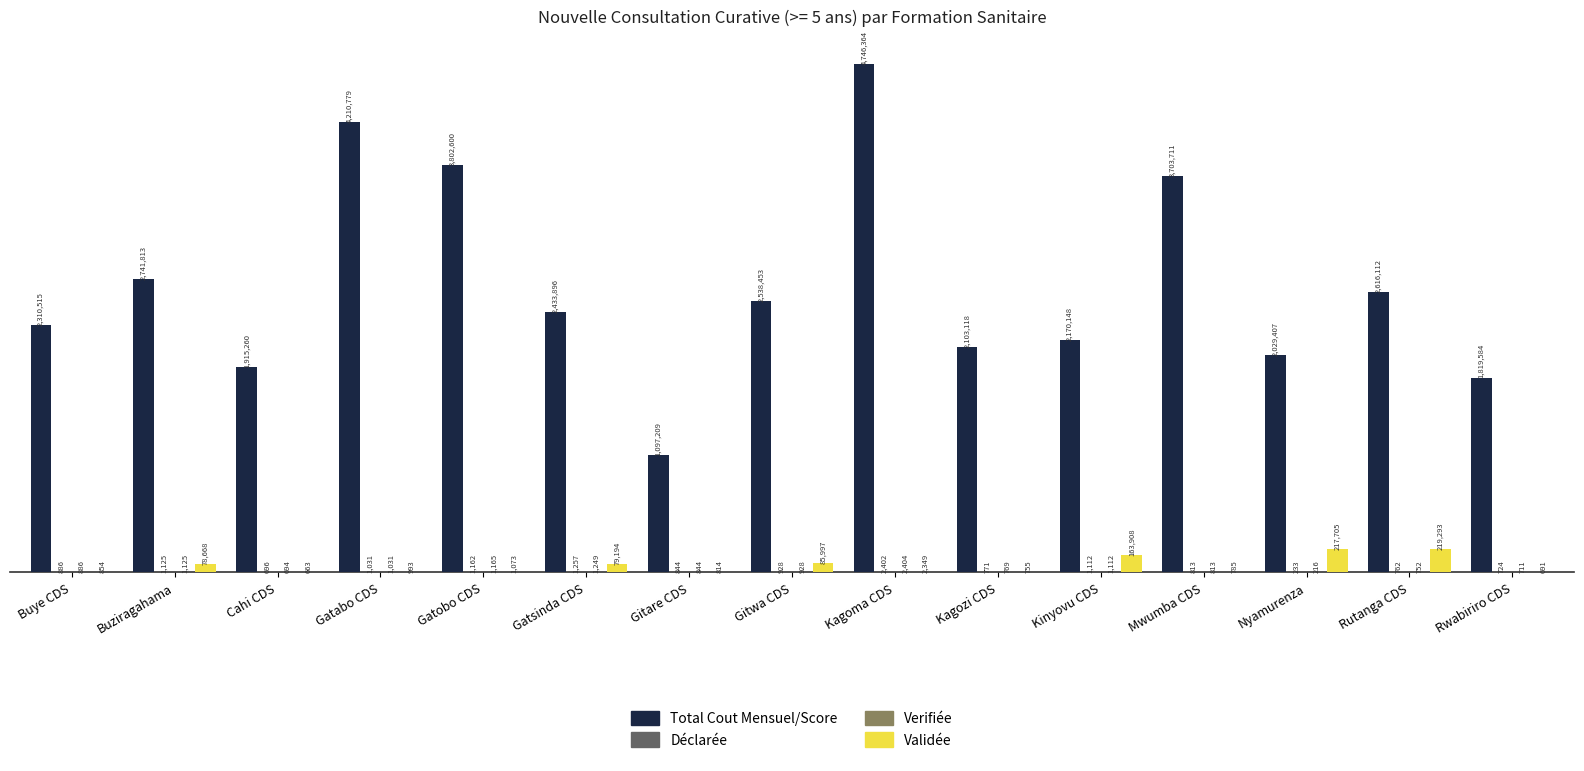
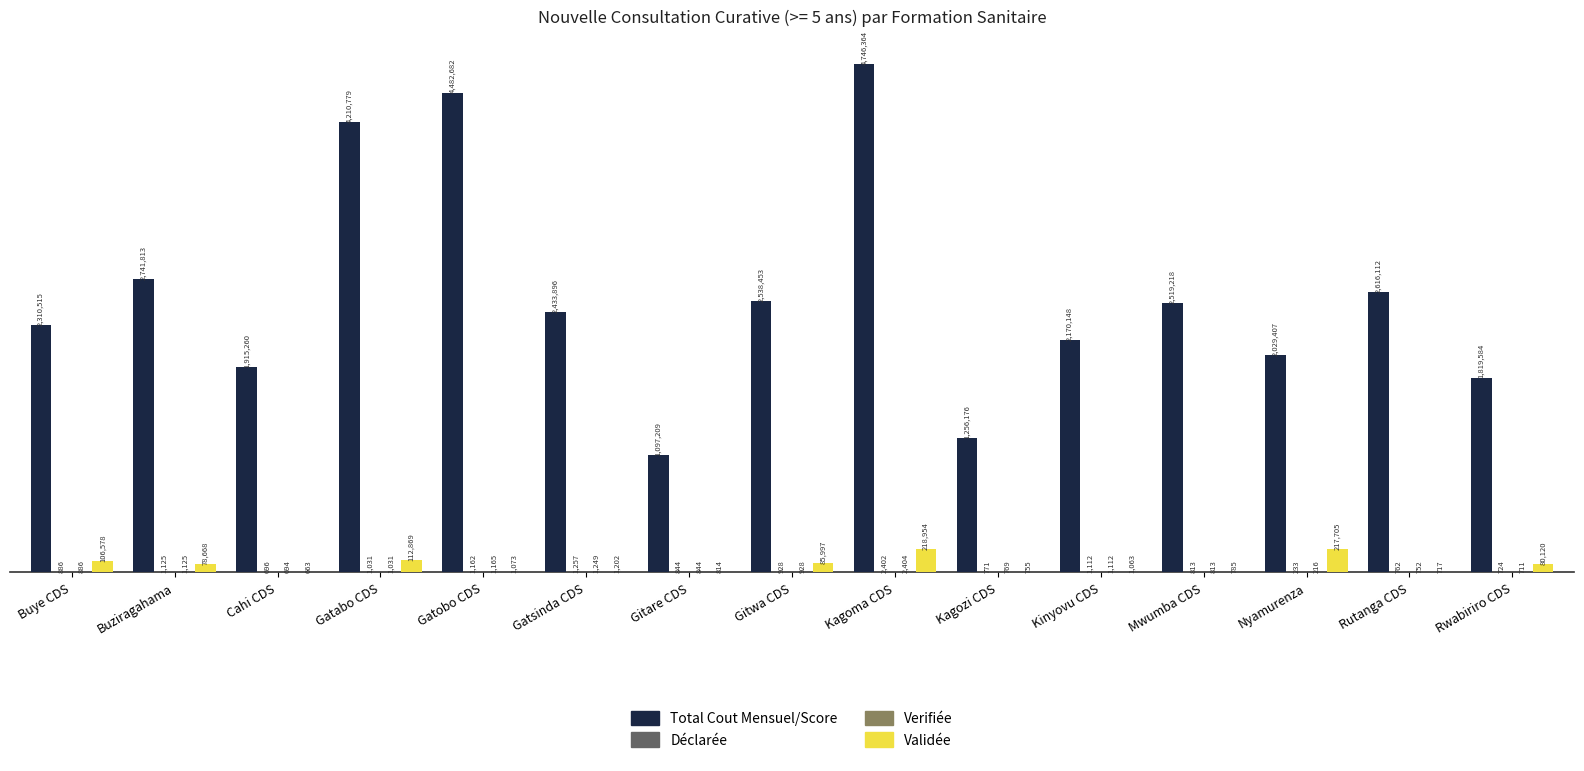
  {
    "Total Cout Mensuel/Score": {
      "Buye CDS": "2,310,515",
      "Buziragahama": "2,741,813",
      "Cahi CDS": "1,915,260",
      "Gatabo CDS": "4,210,779",
-     "Gatobo CDS": "3,802,600",
+     "Gatobo CDS": "4,482,682",
      "Gatsinda CDS": "2,433,896",
      "Gitare CDS": "1,097,209",
      "Gitwa CDS": "2,538,453",
      "Kagoma CDS": "4,746,364",
-     "Kagozi CDS": "2,103,118",
+     "Kagozi CDS": "1,256,176",
      "Kinyovu CDS": "2,170,148",
-     "Mwumba CDS": "3,703,711",
+     "Mwumba CDS": "2,519,218",
      "Nyamurenza": "2,029,407",
      "Rutanga CDS": "2,616,112",
      "Rwabiriro CDS": "1,819,584"
    },
    "Validée": {
-     "Buye CDS": "854",
+     "Buye CDS": "106,578",
      "Buziragahama": "78,668",
      "Cahi CDS": "663",
-     "Gatabo CDS": "993",
+     "Gatabo CDS": "112,869",
      "Gatobo CDS": "1,073",
-     "Gatsinda CDS": "79,194",
+     "Gatsinda CDS": "1,202",
      "Gitare CDS": "814",
      "Gitwa CDS": "85,997",
-     "Kagoma CDS": "2,349",
+     "Kagoma CDS": "218,954",
      "Kagozi CDS": "755",
-     "Kinyovu CDS": "163,908",
+     "Kinyovu CDS": "1,063",
      "Mwumba CDS": "785",
      "Nyamurenza": "217,705",
-     "Rutanga CDS": "219,293",
-     "Rwabiriro CDS": "691"
+     "Rutanga CDS": "717",
+     "Rwabiriro CDS": "80,120"
    }
  }
